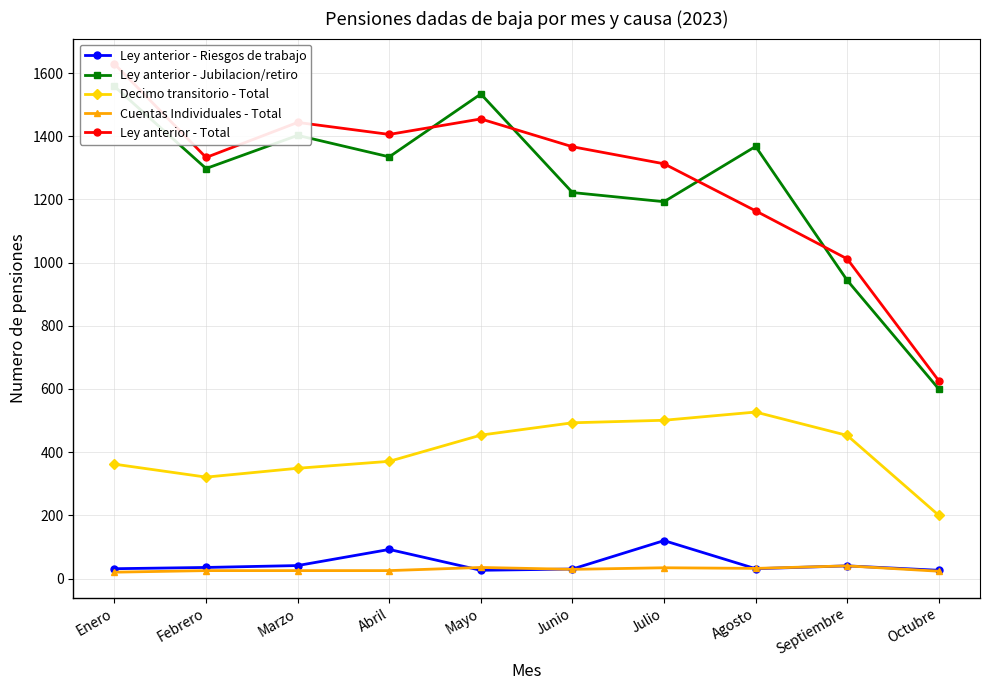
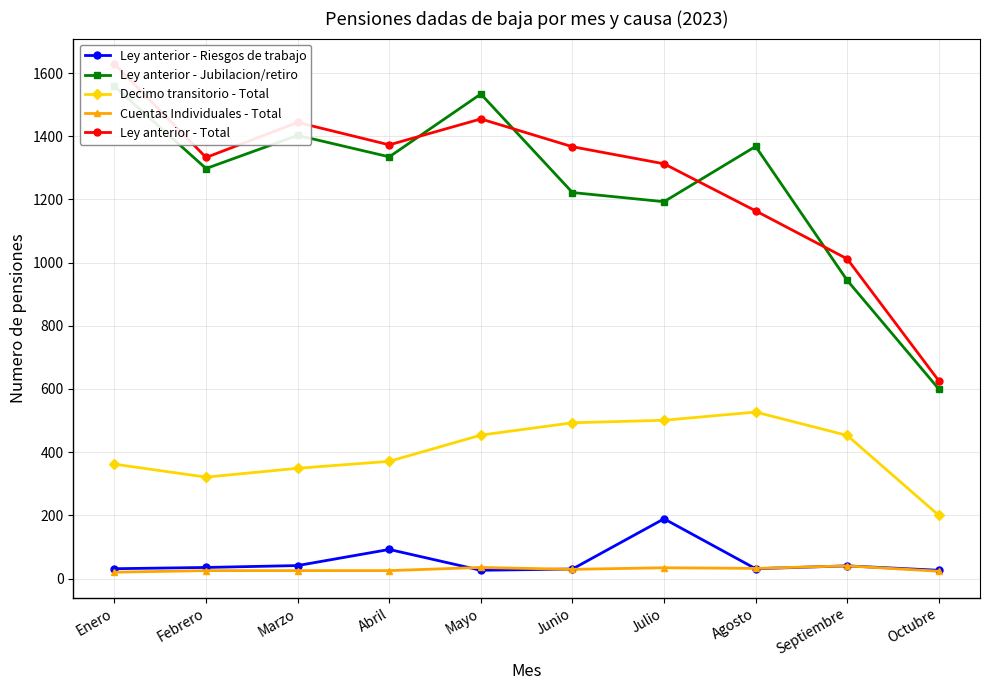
  {
    "Ley anterior - Riesgos de trabajo": {
      "Enero": 30,
      "Febrero": 40,
      "Marzo": 40,
      "Abril": 90,
      "Mayo": 30,
-     "Julio": 120
+     "Julio": 190
    },
    "Ley anterior - Jubilacion/retiro": {
      "Febrero": 1300,
      "Abril": 1340,
      "Mayo": 1530,
      "Junio": 1220,
      "Julio": 1190,
      "Agosto": 1370,
      "Septiembre": 940,
      "Octubre": 600
    },
    "Ley anterior - Total": {
      "Febrero": 1330,
-     "Abril": 1410,
+     "Abril": 1370,
      "Mayo": 1460,
      "Junio": 1370,
      "Julio": 1310,
      "Agosto": 1160,
      "Septiembre": 1010,
      "Octubre": 630
    }
  }
